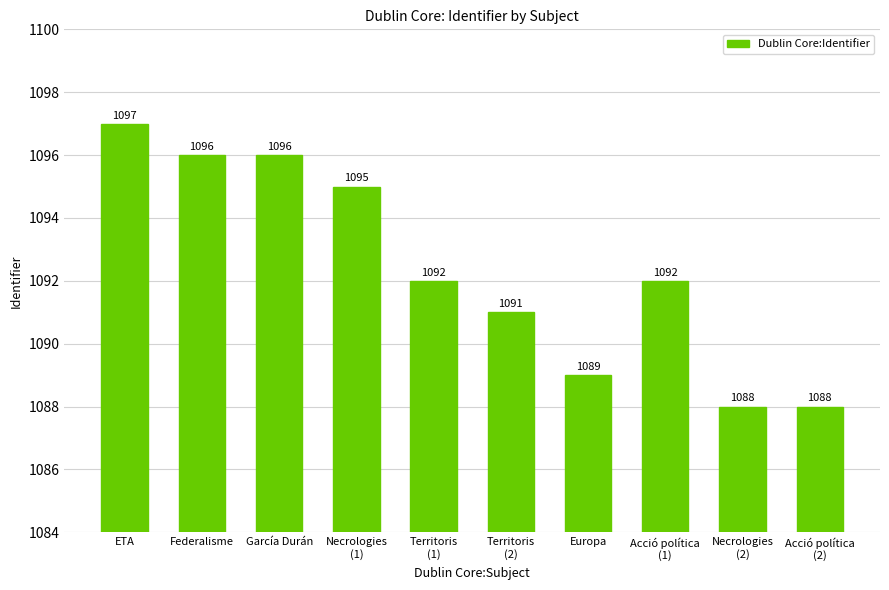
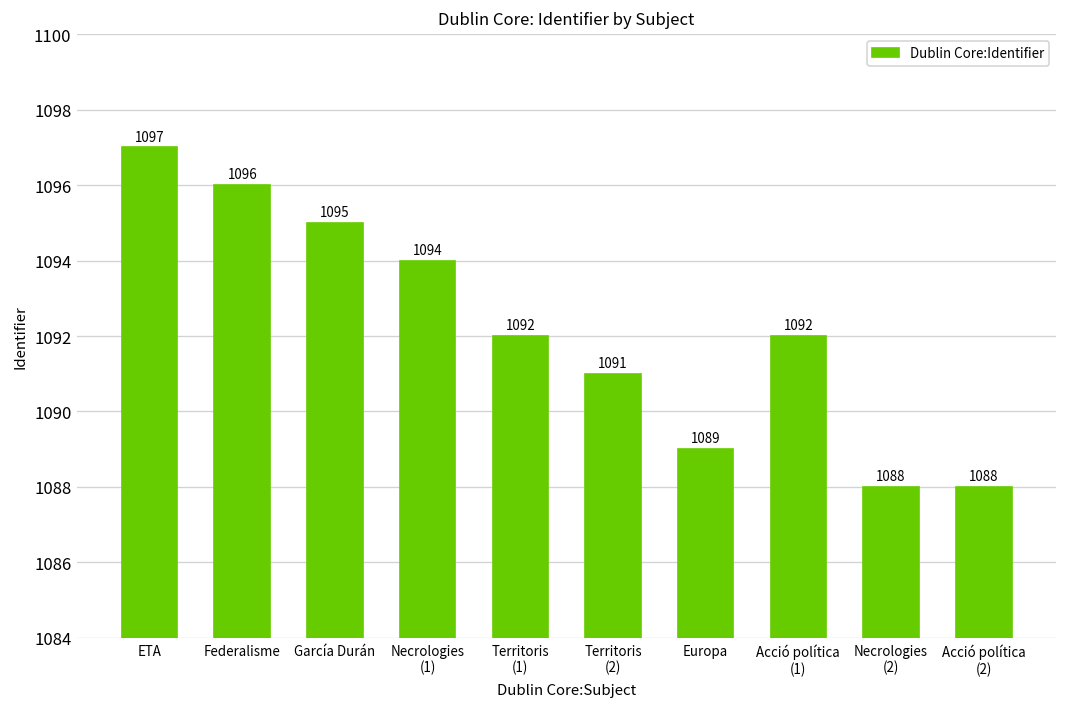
  {
    "ETA": 1097,
    "Federalisme": 1096,
-   "García Durán": 1096,
-   "Necrologies (1)": 1095,
+   "García Durán": 1095,
+   "Necrologies (1)": 1094,
    "Territoris (1)": 1092,
    "Territoris (2)": 1091,
    "Europa": 1089,
    "Acció política (1)": 1092,
    "Necrologies (2)": 1088,
    "Acció política (2)": 1088
  }
